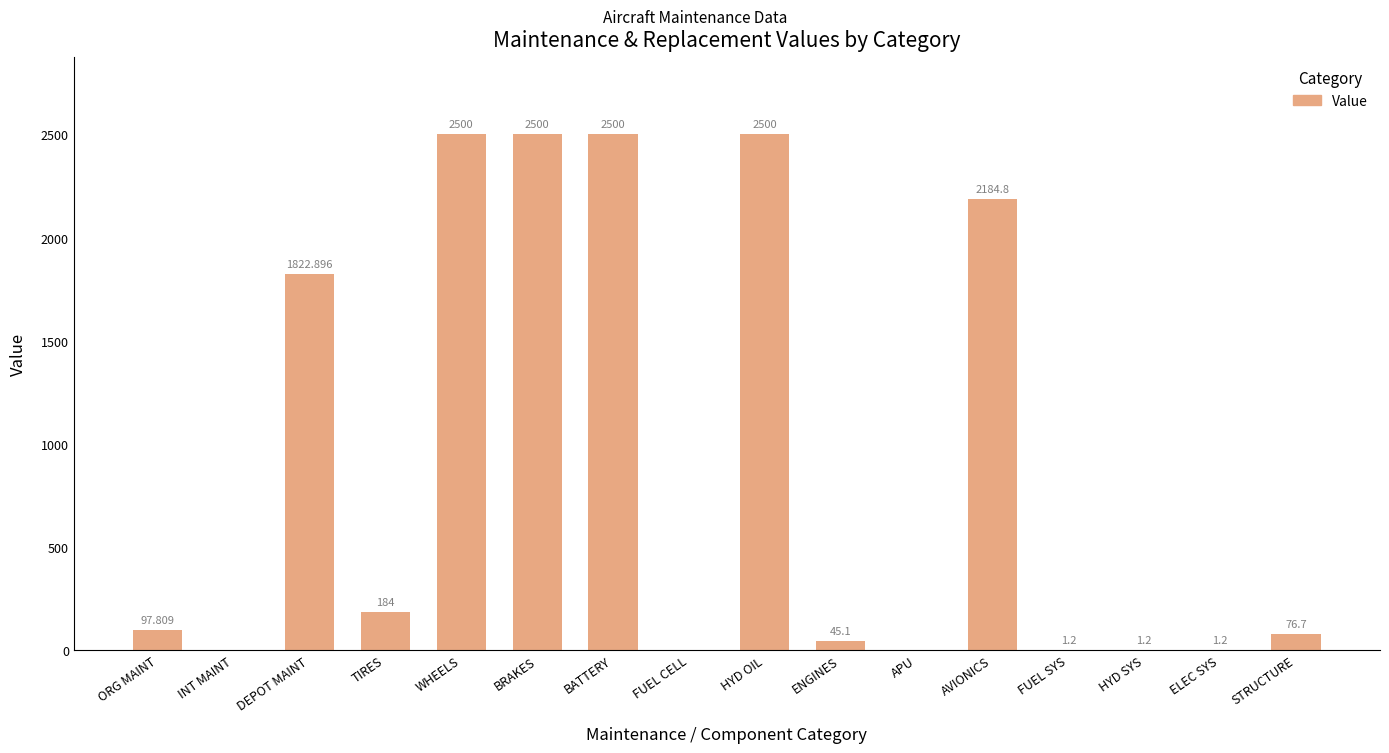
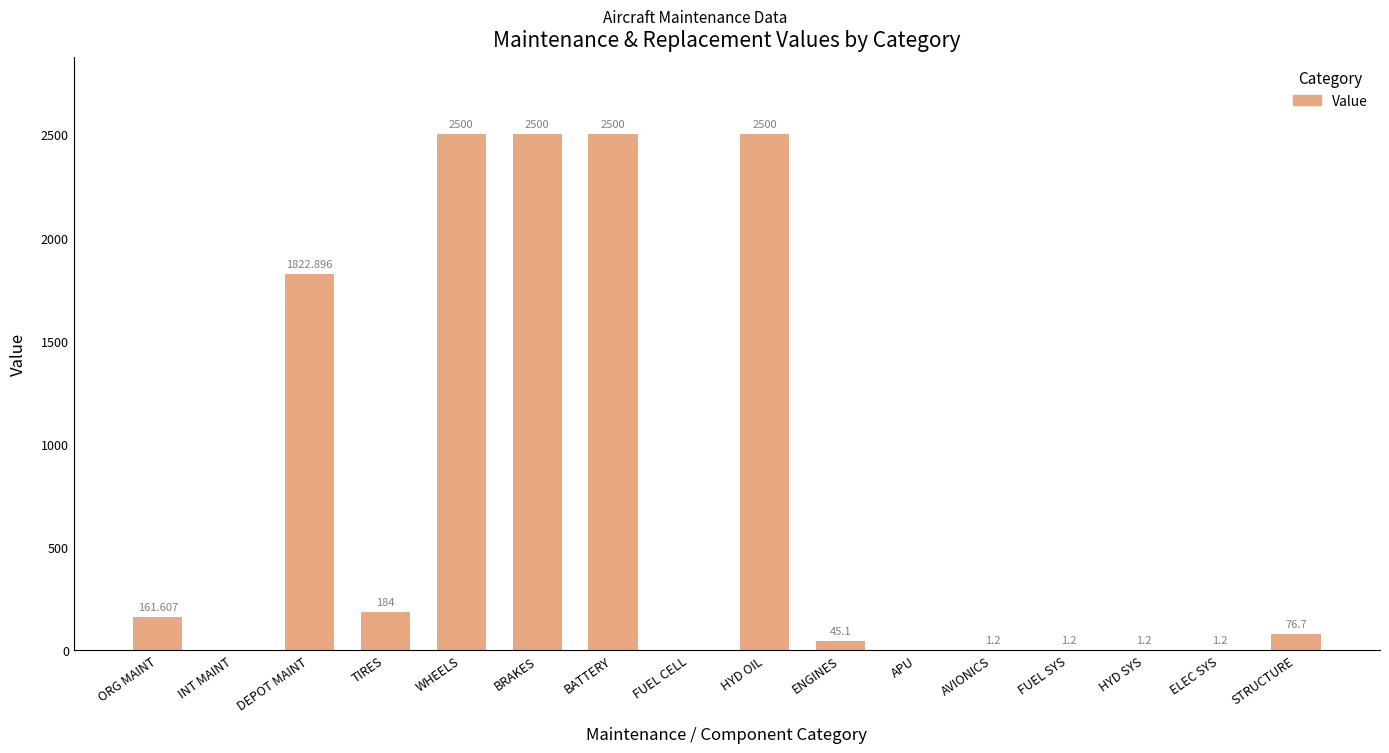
  {
-   "ORG MAINT": 97.809,
+   "ORG MAINT": 161.607,
    "DEPOT MAINT": 1822.896,
    "TIRES": 184,
    "WHEELS": 2500,
    "BRAKES": 2500,
    "BATTERY": 2500,
    "HYD OIL": 2500,
    "ENGINES": 45.1,
-   "AVIONICS": 2184.8,
+   "AVIONICS": 1.2,
    "FUEL SYS": 1.2,
    "HYD SYS": 1.2,
    "ELEC SYS": 1.2,
    "STRUCTURE": 76.7
  }
